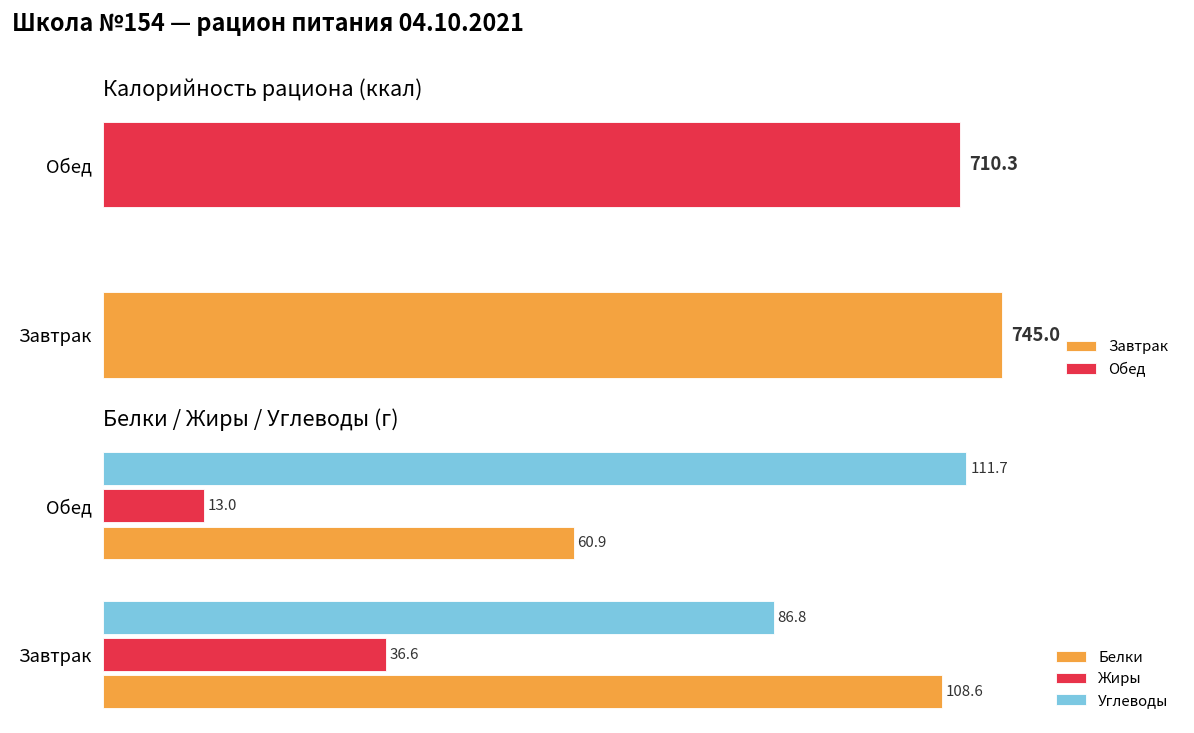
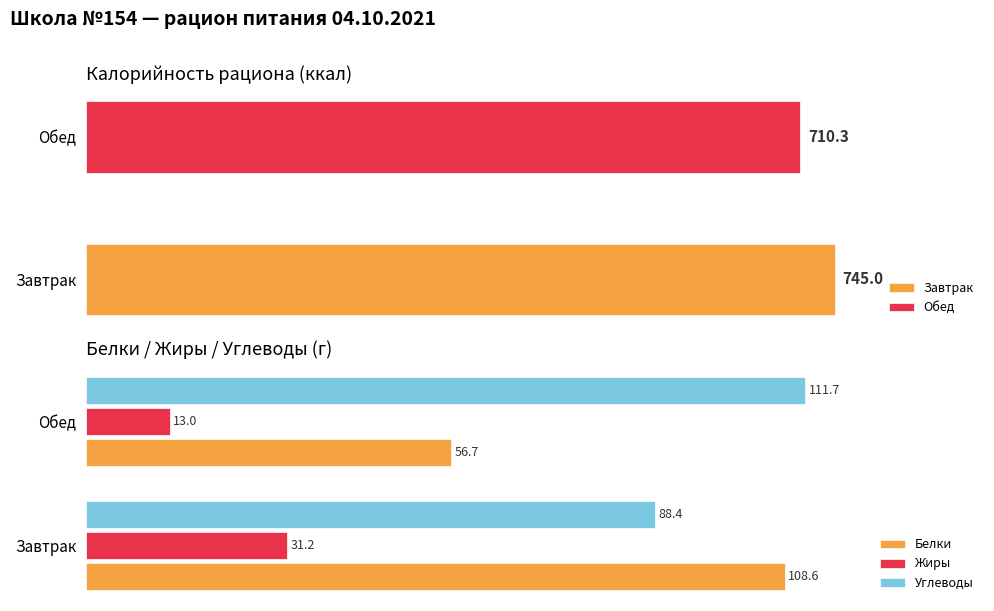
  {
    "Калорийность рациона (ккал)": {
      "Обед": 710.3,
      "Завтрак": 745.0
    },
    "Белки / Жиры / Углеводы (г)": {
      "Белки": {
-       "Обед": 60.9,
+       "Обед": 56.7,
        "Завтрак": 108.6
      },
      "Жиры": {
        "Обед": 13.0,
-       "Завтрак": 36.6
+       "Завтрак": 31.2
      },
      "Углеводы": {
        "Обед": 111.7,
-       "Завтрак": 86.8
+       "Завтрак": 88.4
      }
    }
  }
